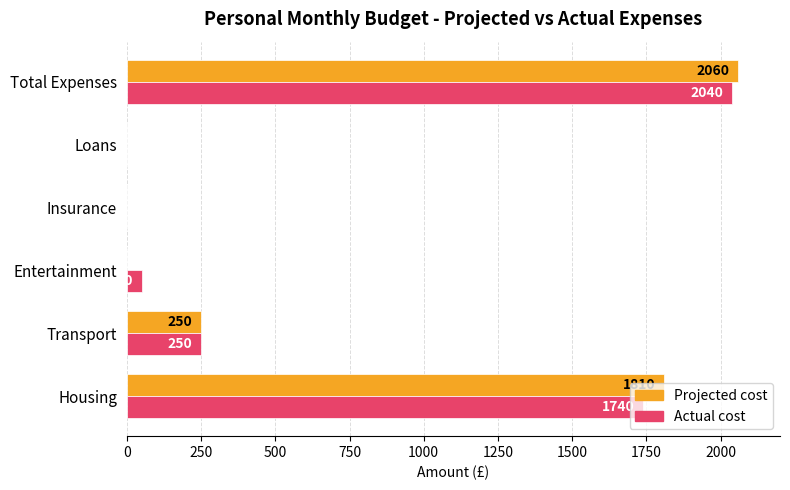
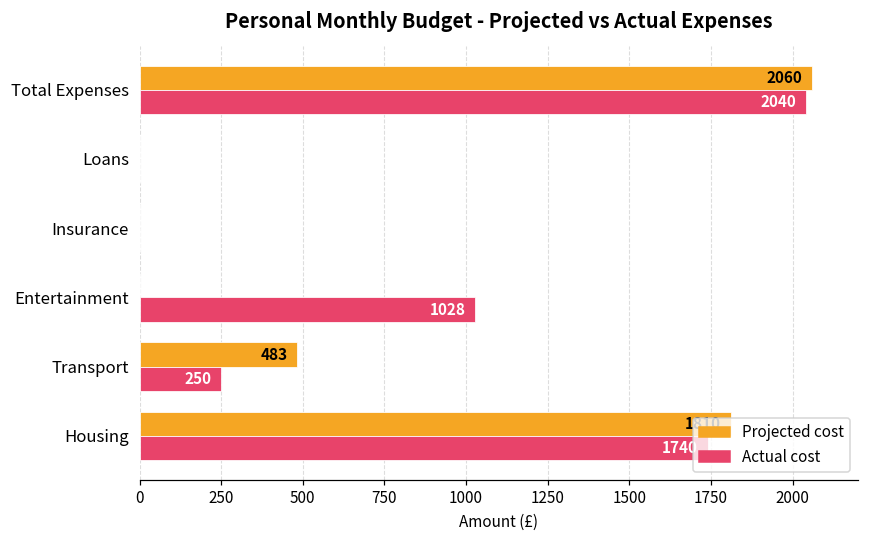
  {
    "Projected cost": {
      "Total Expenses": 2060,
-     "Transport": 250
+     "Transport": 483
    },
    "Actual cost": {
      "Loans": 0,
      "Insurance": 0,
-     "Entertainment": 50
+     "Entertainment": 1030
    }
  }
